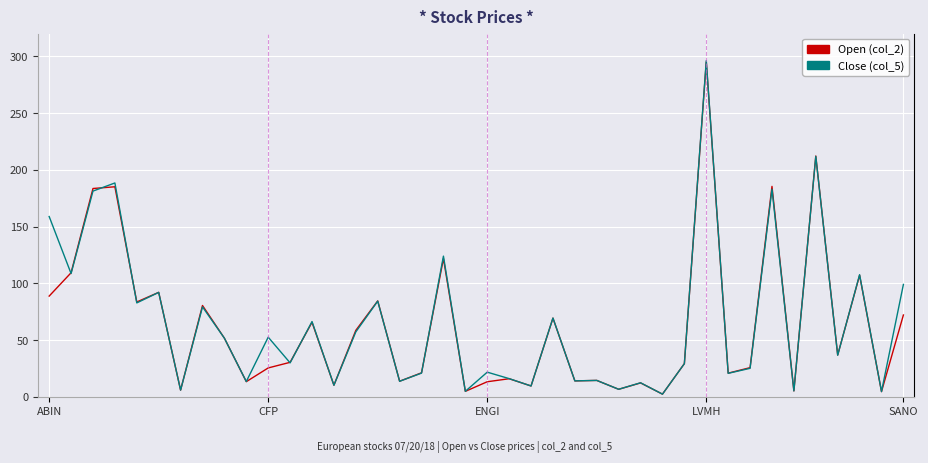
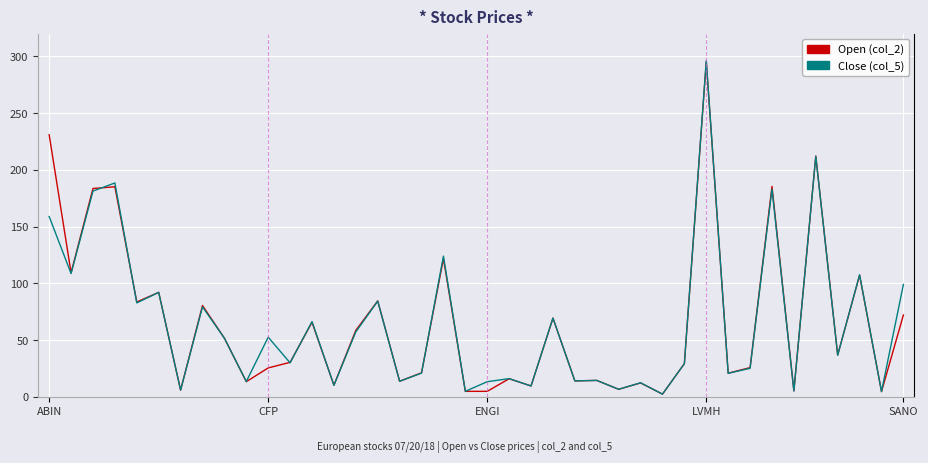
  {
    "Open (col_2)": {
-     "ABIN": 89,
+     "ABIN": 231,
      "CFP": 26,
-     "ENGI": 13,
+     "ENGI": 5,
      "SANO": 72
    },
    "Close (col_5)": {
      "ABIN": 159,
      "CFP": 53,
-     "ENGI": 22,
+     "ENGI": 13,
      "SANO": 99
    }
  }
